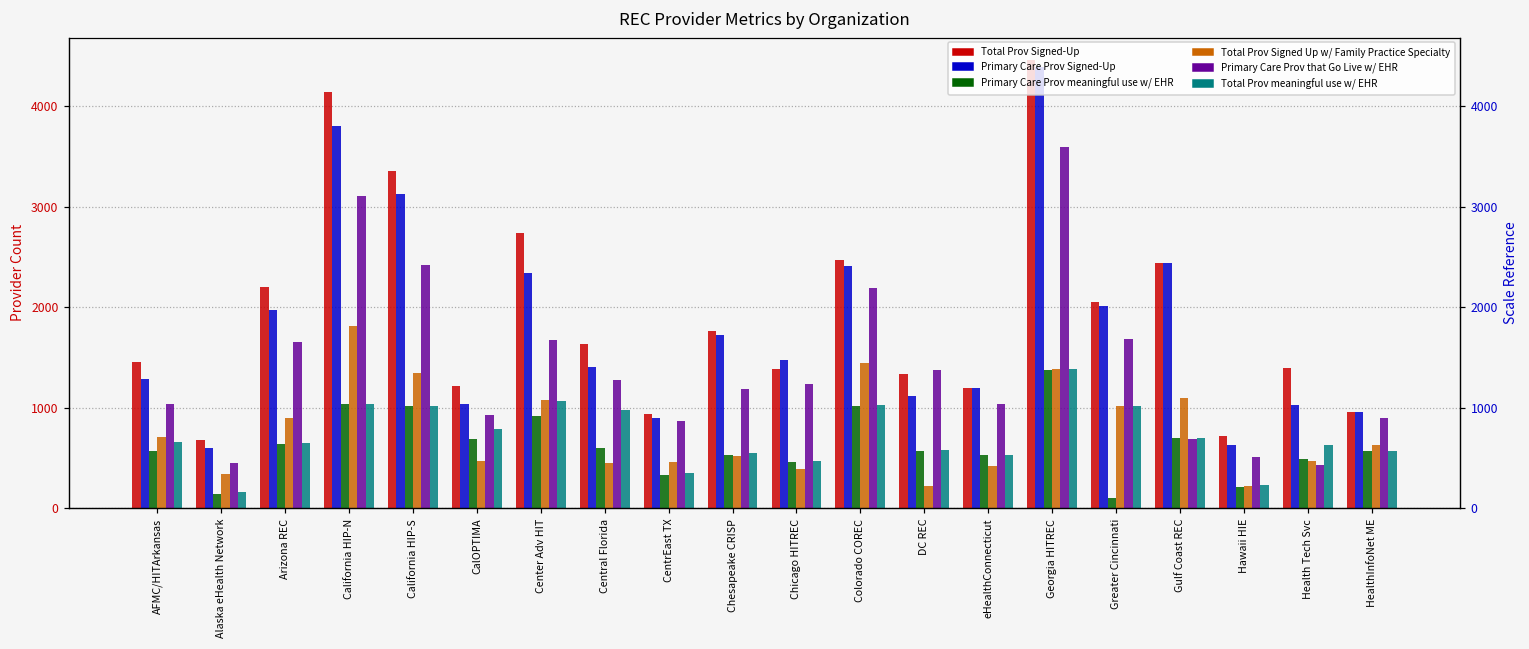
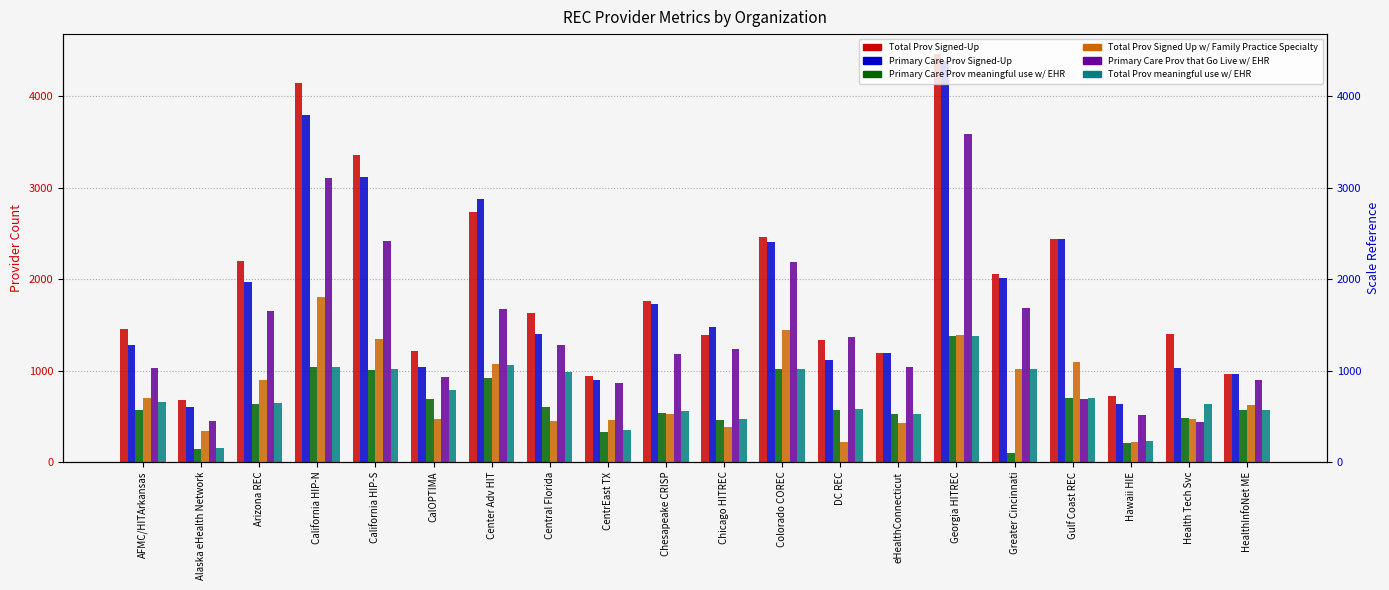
  {
    "Total Prov Signed-Up": {
      "AFMC/HITArkansas": 1500,
      "Alaska eHealth Network": 700,
      "Arizona REC": 2200,
      "California HIP-N": 4100,
      "California HIP-S": 3400,
      "CalOPTIMA": 1200,
      "Center Adv HIT": 2700,
      "Central Florida": 1600,
      "CentrEast TX": 900,
      "Chesapeake CRISP": 1800,
      "Chicago HITREC": 1400,
      "Colorado COREC": 2500,
      "DC REC": 1300,
      "eHealthConnecticut": 1200,
      "Greater Cincinnati": 2100,
      "Gulf Coast REC": 2400,
      "Hawaii HIE": 700,
      "Health Tech Svc": 1400,
      "HealthInfoNet ME": 1000
    },
    "Primary Care Prov Signed-Up": {
      "AFMC/HITArkansas": 1300,
      "Alaska eHealth Network": 600,
      "Arizona REC": 2000,
      "California HIP-N": 3800,
      "California HIP-S": 3100,
      "CalOPTIMA": 1000,
-     "Center Adv HIT": 2300,
+     "Center Adv HIT": 2900,
      "Central Florida": 1400,
      "CentrEast TX": 900,
      "Chesapeake CRISP": 1700,
      "Chicago HITREC": 1500,
      "Colorado COREC": 2400,
      "DC REC": 1100,
      "eHealthConnecticut": 1200,
      "Greater Cincinnati": 2000,
      "Gulf Coast REC": 2400,
      "Hawaii HIE": 600,
      "Health Tech Svc": 1000,
      "HealthInfoNet ME": 1000
    },
    "Primary Care Prov meaningful use w/ EHR": {
      "AFMC/HITArkansas": 600,
      "Alaska eHealth Network": 100,
      "Arizona REC": 600,
      "California HIP-N": 1000,
      "California HIP-S": 1000,
      "CalOPTIMA": 700,
      "Center Adv HIT": 900,
      "Central Florida": 600,
      "CentrEast TX": 300,
      "Chesapeake CRISP": 500,
      "Chicago HITREC": 500,
      "Colorado COREC": 1000,
      "DC REC": 600,
      "eHealthConnecticut": 500,
      "Georgia HITREC": 1400,
      "Greater Cincinnati": 100,
      "Gulf Coast REC": 700,
      "Hawaii HIE": 200,
      "Health Tech Svc": 500,
      "HealthInfoNet ME": 600
    },
    "Total Prov Signed Up w/ Family Practice Specialty": {
      "AFMC/HITArkansas": 700,
      "Alaska eHealth Network": 300,
      "Arizona REC": 900,
      "California HIP-N": 1800,
      "California HIP-S": 1300,
      "CalOPTIMA": 500,
      "Center Adv HIT": 1100,
      "Central Florida": 400,
      "CentrEast TX": 500,
      "Chesapeake CRISP": 500,
      "Chicago HITREC": 400,
      "Colorado COREC": 1400,
      "DC REC": 200,
      "eHealthConnecticut": 400,
      "Georgia HITREC": 1400,
      "Greater Cincinnati": 1000,
      "Gulf Coast REC": 1100,
      "Hawaii HIE": 200,
      "Health Tech Svc": 500,
      "HealthInfoNet ME": 600
    },
    "Primary Care Prov that Go Live w/ EHR": {
      "AFMC/HITArkansas": 1000,
      "Alaska eHealth Network": 400,
      "Arizona REC": 1700,
      "California HIP-N": 3100,
      "California HIP-S": 2400,
      "CalOPTIMA": 900,
      "Center Adv HIT": 1700,
      "Central Florida": 1300,
      "CentrEast TX": 900,
      "Chesapeake CRISP": 1200,
      "Chicago HITREC": 1200,
      "Colorado COREC": 2200,
      "DC REC": 1400,
      "eHealthConnecticut": 1000,
      "Georgia HITREC": 3600,
      "Greater Cincinnati": 1700,
      "Gulf Coast REC": 700,
      "Hawaii HIE": 500,
      "Health Tech Svc": 400,
      "HealthInfoNet ME": 900
    },
    "Total Prov meaningful use w/ EHR": {
      "AFMC/HITArkansas": 700,
      "Alaska eHealth Network": 200,
      "Arizona REC": 600,
      "California HIP-N": 1000,
      "California HIP-S": 1000,
      "CalOPTIMA": 800,
      "Center Adv HIT": 1100,
      "Central Florida": 1000,
      "CentrEast TX": 300,
      "Chesapeake CRISP": 600,
      "Chicago HITREC": 500,
      "Colorado COREC": 1000,
      "DC REC": 600,
      "eHealthConnecticut": 500,
      "Georgia HITREC": 1400,
      "Greater Cincinnati": 1000,
      "Gulf Coast REC": 700,
      "Hawaii HIE": 200,
      "Health Tech Svc": 600,
      "HealthInfoNet ME": 600
    }
  }
